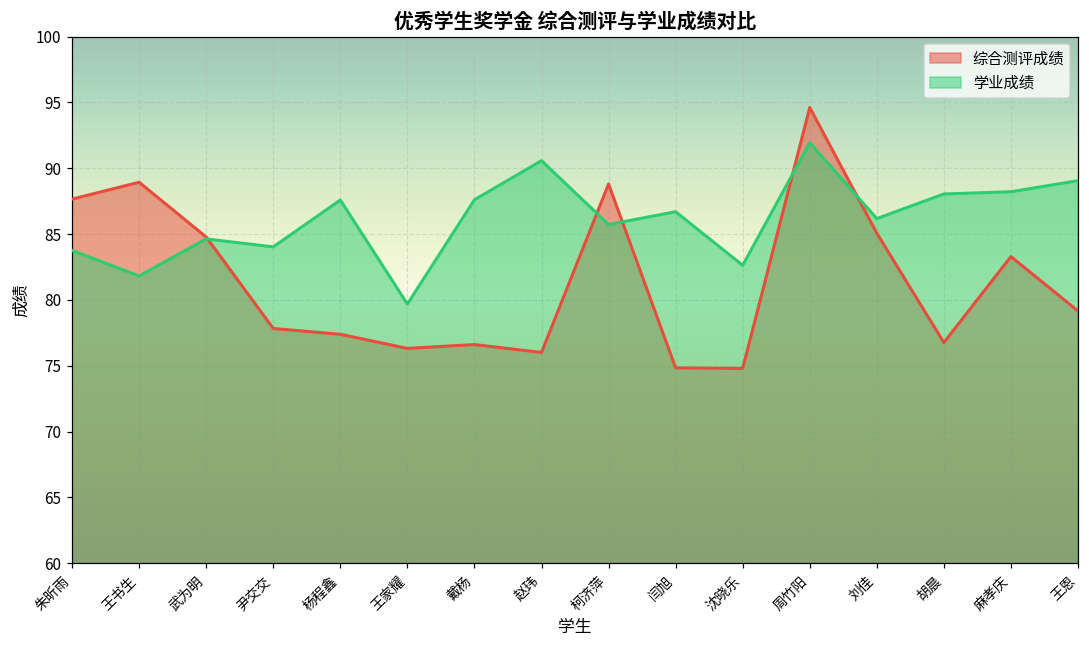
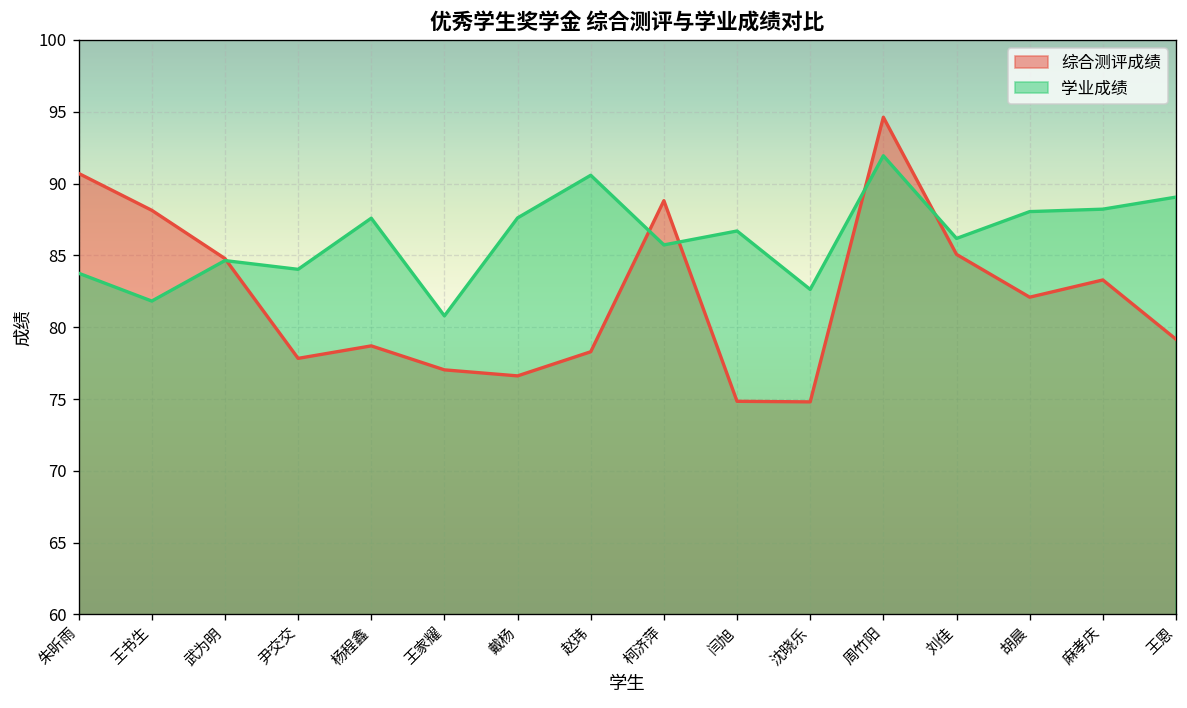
  {
    "综合测评成绩": {
-     "朱昕雨": 87.7,
-     "王书生": 88.9,
+     "朱昕雨": 90.7,
+     "王书生": 88.1,
      "尹交交": 77.8,
-     "杨程鑫": 77.4,
-     "王家耀": 76.3,
+     "杨程鑫": 78.7,
+     "王家耀": 77.0,
      "戴杨": 76.6,
-     "赵玮": 76.0,
+     "赵玮": 78.3,
      "柯济萍": 88.8,
      "闫旭": 74.8,
      "沈晓乐": 74.8,
      "周竹阳": 94.6,
      "刘佳": 85.1,
-     "胡晨": 76.8,
+     "胡晨": 82.1,
      "麻孝庆": 83.3,
      "王恩": 79.2
    },
    "学业成绩": {
      "朱昕雨": 83.8,
      "王书生": 81.8,
      "尹交交": 84.0,
      "杨程鑫": 87.6,
-     "王家耀": 79.7,
+     "王家耀": 80.8,
      "戴杨": 87.6,
      "赵玮": 90.6,
      "柯济萍": 85.7,
      "闫旭": 86.7,
      "沈晓乐": 82.6,
      "周竹阳": 91.9,
      "刘佳": 86.2,
      "胡晨": 88.1,
      "麻孝庆": 88.2,
      "王恩": 89.1
    }
  }
